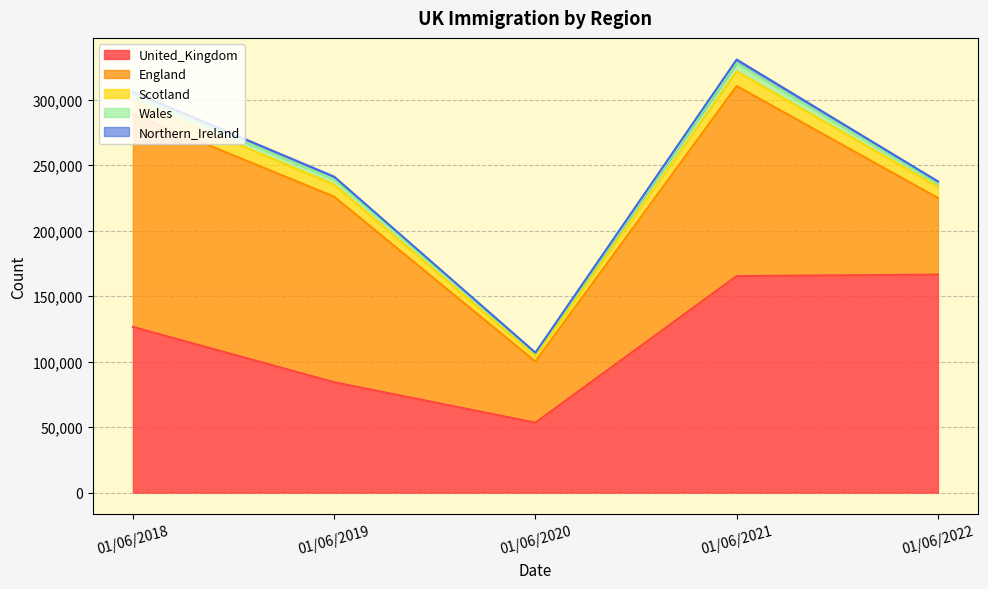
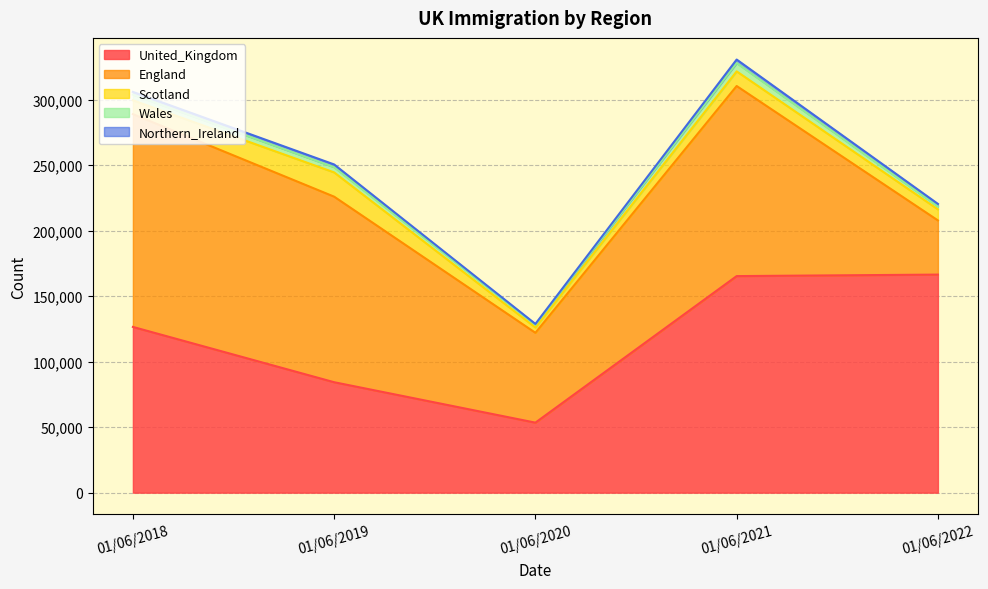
  {
    "United_Kingdom": {
      "01/06/2018": "126,000",
      "01/06/2019": "84,000",
      "01/06/2020": "53,000",
      "01/06/2021": "165,000",
      "01/06/2022": "166,000"
    },
    "England": {
      "01/06/2019": "142,000",
-     "01/06/2020": "47,000",
+     "01/06/2020": "69,000",
      "01/06/2021": "145,000",
-     "01/06/2022": "59,000"
+     "01/06/2022": "41,000"
    },
    "Scotland": {
-     "01/06/2019": "9,000",
+     "01/06/2019": "19,000",
      "01/06/2020": "4,000",
      "01/06/2021": "11,000",
      "01/06/2022": "8,000"
    },
    "Wales": {
      "01/06/2019": "4,000",
      "01/06/2021": "6,000"
    },
    "Northern_Ireland": {
      "01/06/2019": "2,000",
      "01/06/2021": "3,000"
    }
  }
